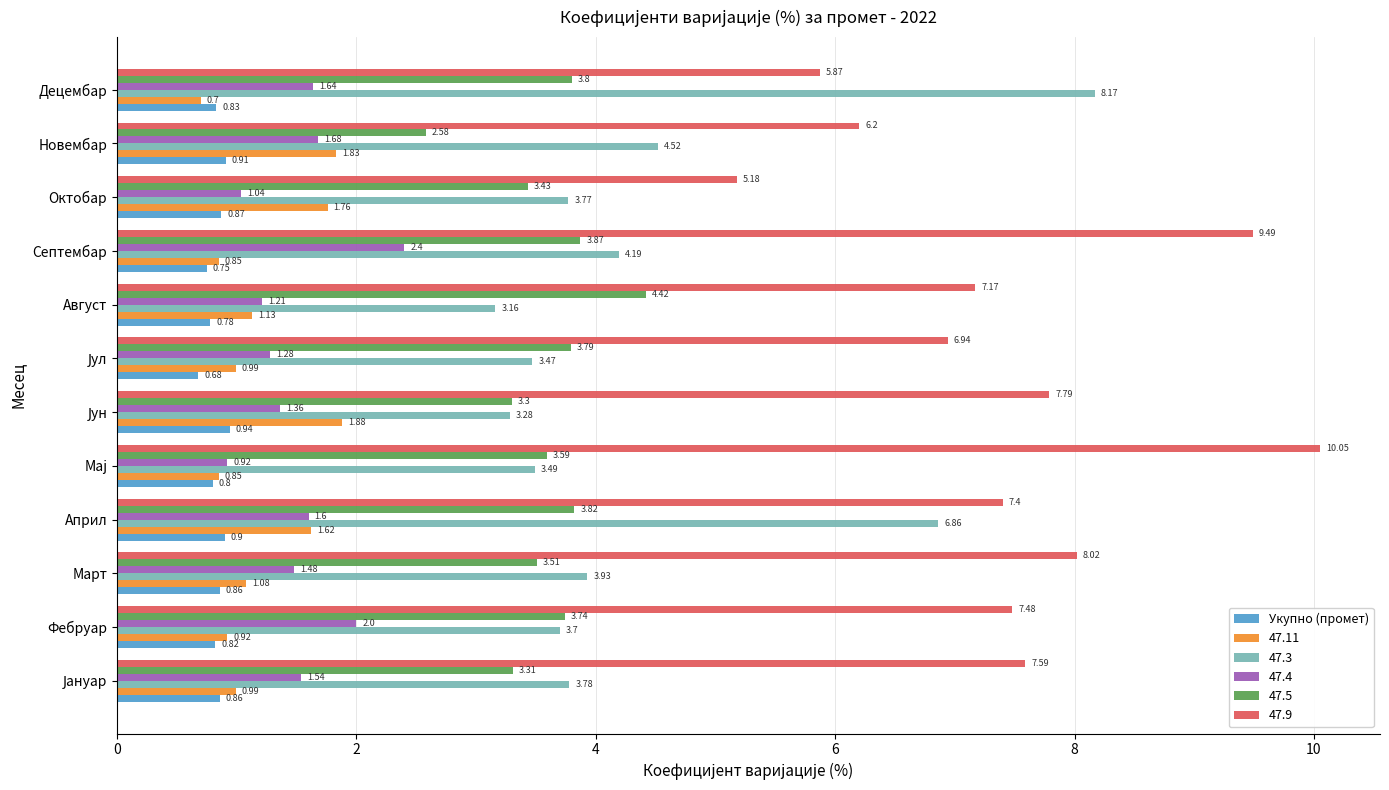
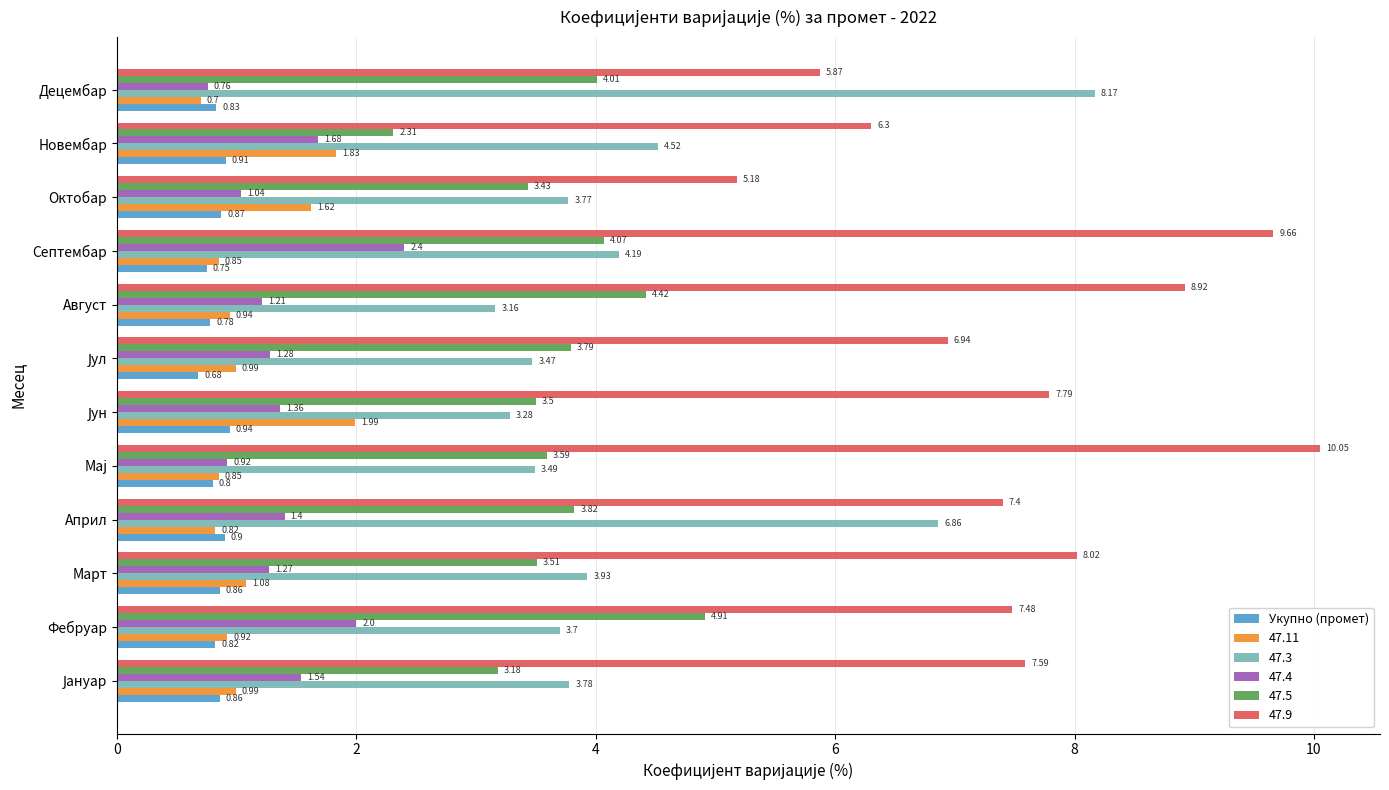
  {
    "47.11": {
      "Децембар": 0.7,
      "Новембар": 1.83,
-     "Октобар": 1.76,
+     "Октобар": 1.62,
      "Септембар": 0.85,
-     "Август": 1.13,
+     "Август": 0.94,
      "Јул": 0.99,
-     "Јун": 1.88,
+     "Јун": 1.99,
      "Мај": 0.8,
-     "Април": 1.62,
+     "Април": 0.82,
      "Март": 1.08,
      "Фебруар": 0.92,
      "Јануар": 0.99
    },
    "47.4": {
-     "Децембар": 1.64,
+     "Децембар": 0.76,
      "Новембар": 1.68,
      "Октобар": 1.04,
      "Септембар": 2.4,
      "Август": 1.21,
      "Јул": 1.28,
      "Јун": 1.36,
      "Мај": 0.92,
-     "Април": 1.6,
-     "Март": 1.48,
+     "Април": 1.4,
+     "Март": 1.27,
      "Фебруар": 2.0,
      "Јануар": 1.54
    },
    "47.5": {
-     "Децембар": 3.8,
-     "Новембар": 2.58,
+     "Децембар": 4.01,
+     "Новембар": 2.31,
      "Октобар": 3.43,
-     "Септембар": 3.87,
+     "Септембар": 4.07,
      "Август": 4.42,
      "Јул": 3.79,
-     "Јун": 3.3,
+     "Јун": 3.5,
      "Мај": 3.59,
      "Април": 3.82,
      "Март": 3.51,
-     "Фебруар": 3.74,
-     "Јануар": 3.31
+     "Фебруар": 4.91,
+     "Јануар": 3.18
    },
    "47.9": {
      "Децембар": 5.87,
-     "Новембар": 6.2,
+     "Новембар": 6.3,
      "Октобар": 5.18,
-     "Септембар": 9.49,
-     "Август": 7.17,
+     "Септембар": 9.66,
+     "Август": 8.92,
      "Јул": 6.94,
      "Јун": 7.79,
      "Мај": 10.05,
      "Април": 7.4,
      "Март": 8.02,
      "Фебруар": 7.48,
      "Јануар": 7.59
    }
  }
